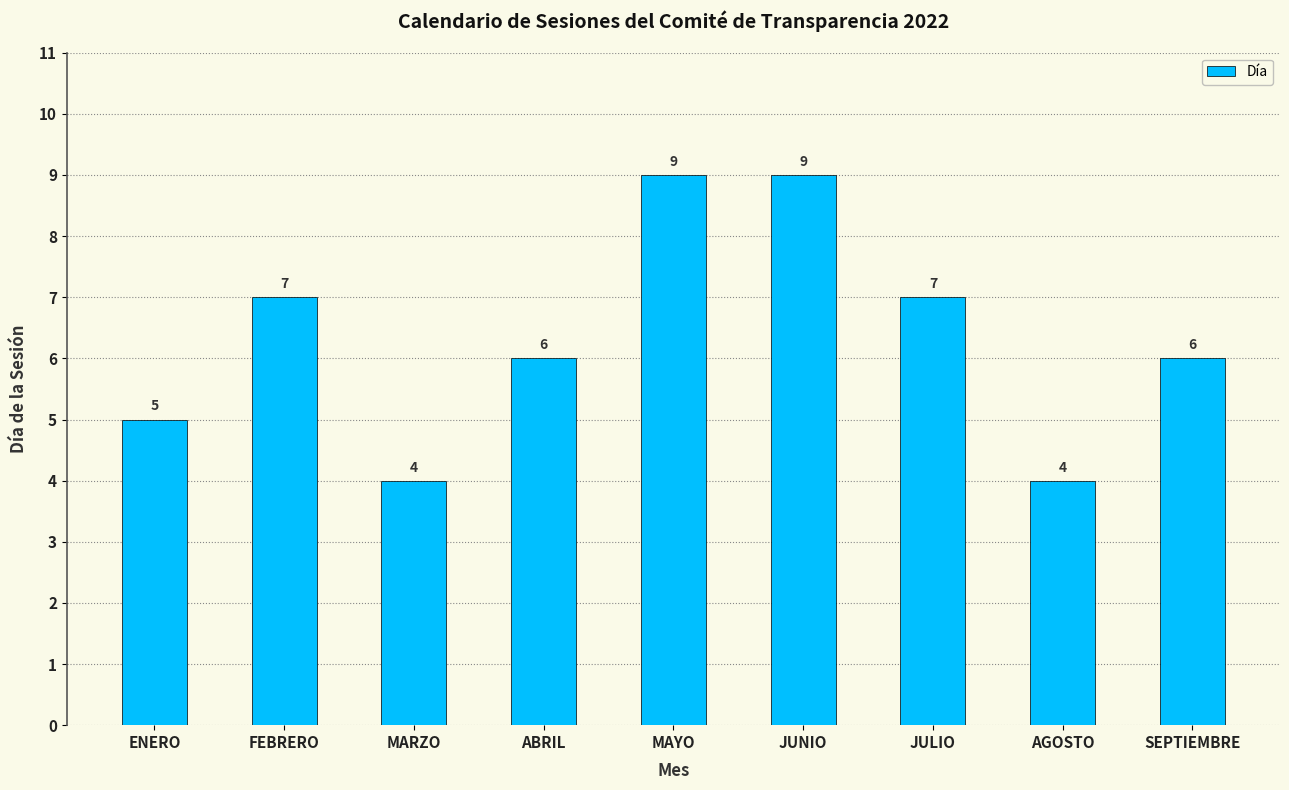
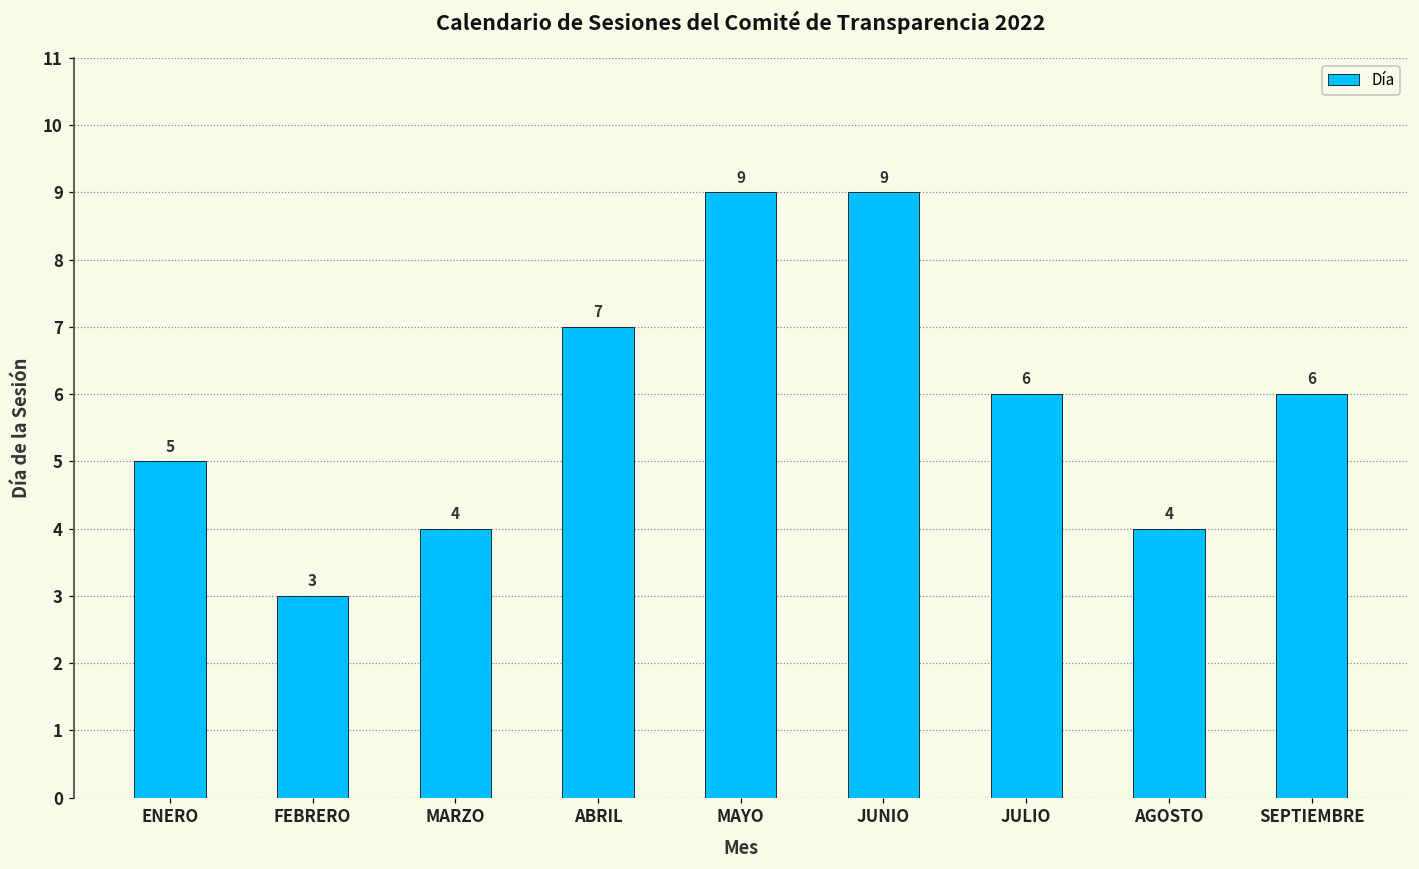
  {
    "ENERO": 5,
-   "FEBRERO": 7,
+   "FEBRERO": 3,
    "MARZO": 4,
-   "ABRIL": 6,
+   "ABRIL": 7,
    "MAYO": 9,
    "JUNIO": 9,
-   "JULIO": 7,
+   "JULIO": 6,
    "AGOSTO": 4,
    "SEPTIEMBRE": 6
  }
